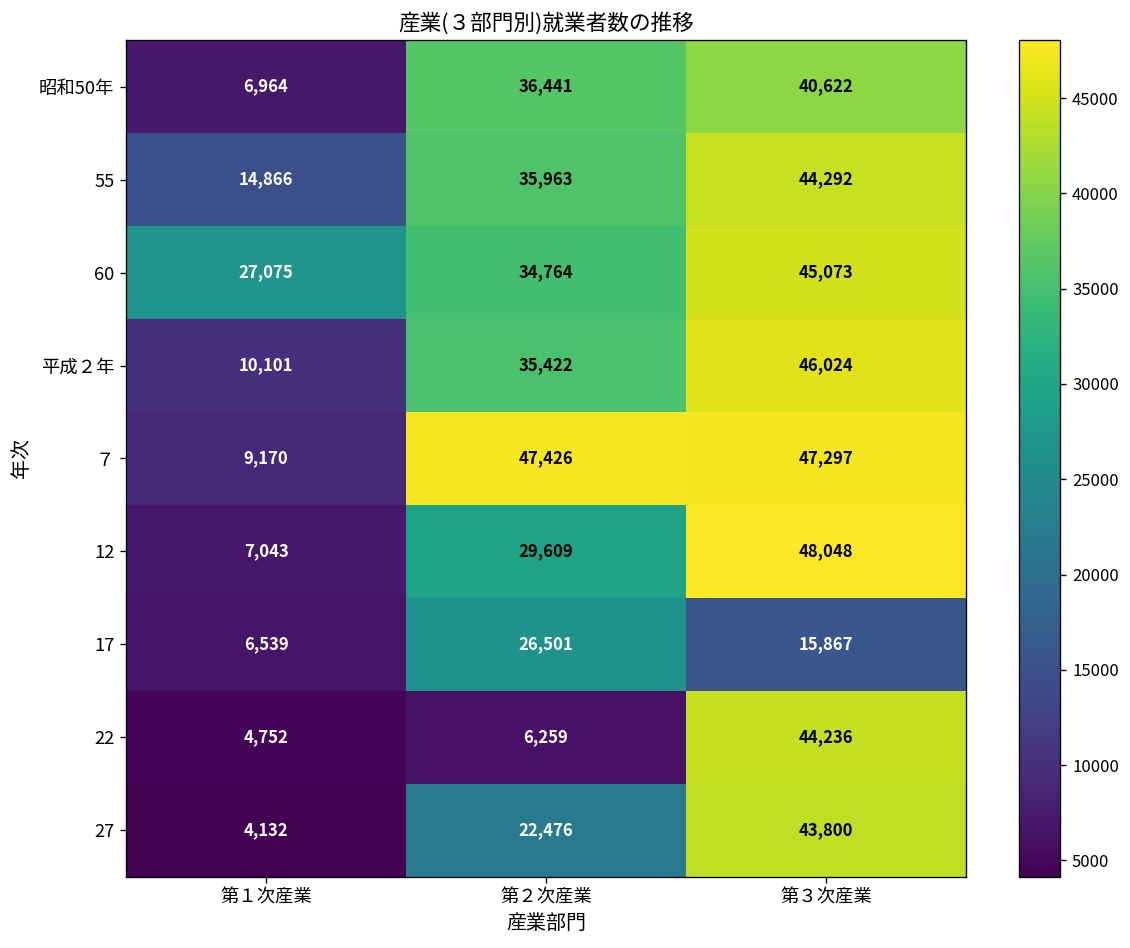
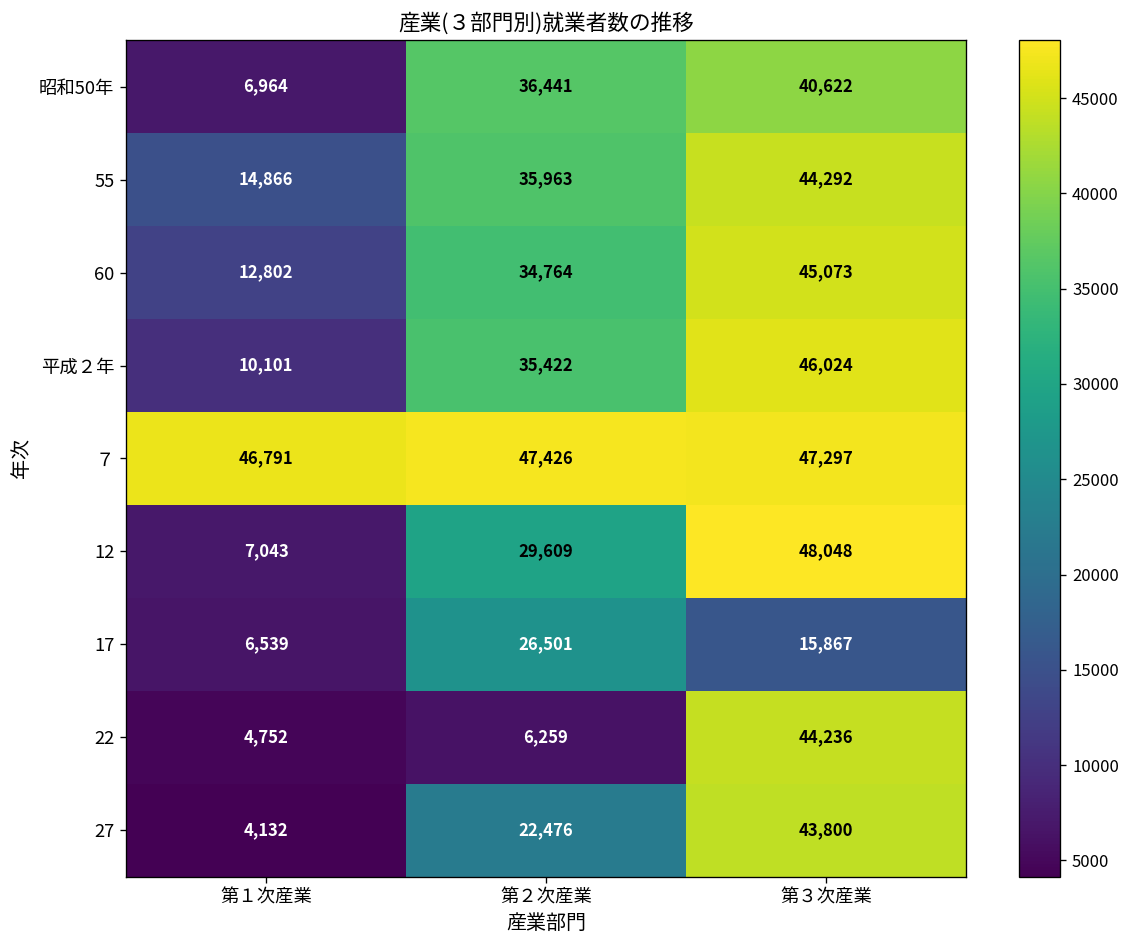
  {
    "昭和50年": {
      "第１次産業": "6,964",
      "第２次産業": "36,441",
      "第３次産業": "40,622"
    },
    "55": {
      "第１次産業": "14,866",
      "第２次産業": "35,963",
      "第３次産業": "44,292"
    },
    "60": {
-     "第１次産業": "27,075",
+     "第１次産業": "12,802",
      "第２次産業": "34,764",
      "第３次産業": "45,073"
    },
    "平成２年": {
      "第１次産業": "10,101",
      "第２次産業": "35,422",
      "第３次産業": "46,024"
    },
    "７": {
-     "第１次産業": "9,170",
+     "第１次産業": "46,791",
      "第２次産業": "47,426",
      "第３次産業": "47,297"
    },
    "12": {
      "第１次産業": "7,043",
      "第２次産業": "29,609",
      "第３次産業": "48,048"
    },
    "17": {
      "第１次産業": "6,539",
      "第２次産業": "26,501",
      "第３次産業": "15,867"
    },
    "22": {
      "第１次産業": "4,752",
      "第２次産業": "6,259",
      "第３次産業": "44,236"
    },
    "27": {
      "第１次産業": "4,132",
      "第２次産業": "22,476",
      "第３次産業": "43,800"
    }
  }
